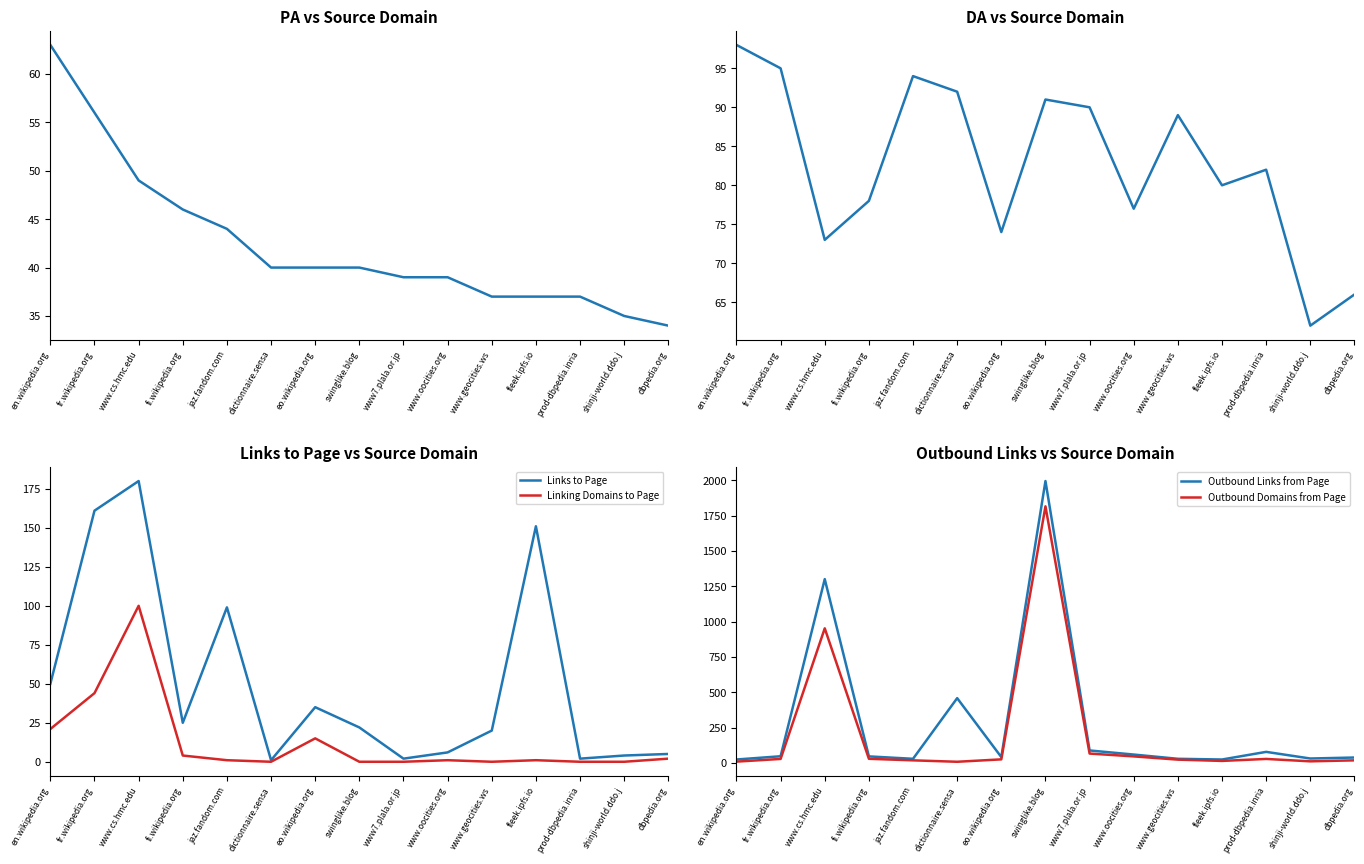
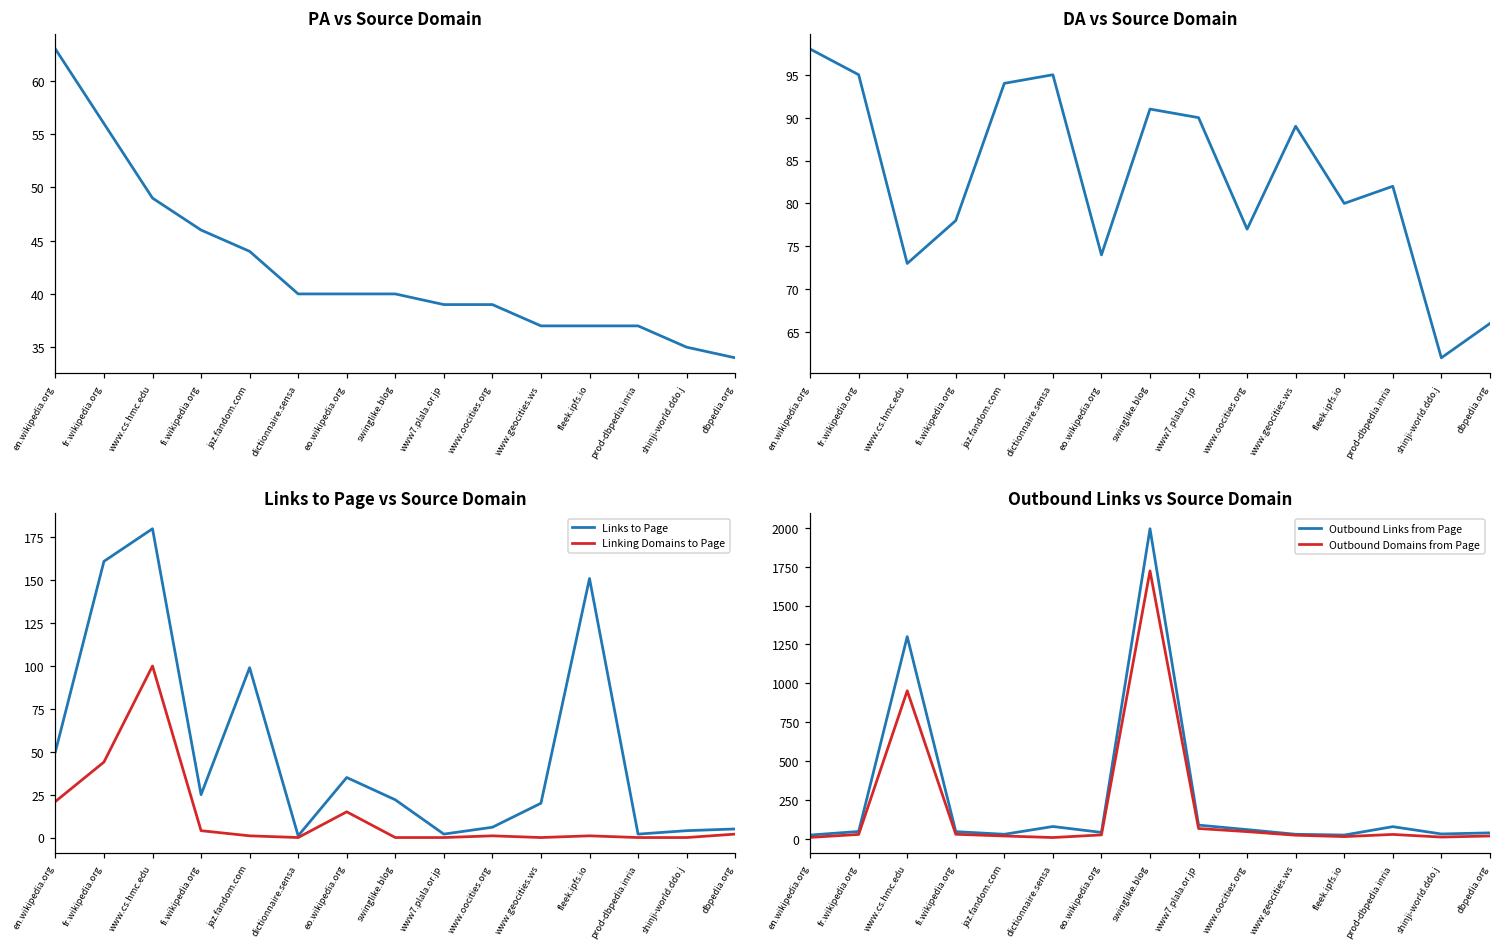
  {
    "PA vs Source Domain": {
      "en.wikipedia.org": 63,
      "fr.wikipedia.org": 56,
      "www.cs.hmc.edu": 49,
      "fi.wikipedia.org": 46,
      "jaz.fandom.com": 44,
      "dictionnaire.sensa": 40,
      "eo.wikipedia.org": 40,
      "swinglike.blog": 40,
      "www7.plala.or.jp": 39,
      "www.oocities.org": 39,
      "www.geocities.ws": 37,
      "fleek.ipfs.io": 37,
      "prod-dbpedia.inria": 37,
      "shinji-world.ddo.j": 35,
      "dbpedia.org": 34
    },
    "DA vs Source Domain": {
      "en.wikipedia.org": 98,
      "fr.wikipedia.org": 95,
      "www.cs.hmc.edu": 73,
      "fi.wikipedia.org": 78,
      "jaz.fandom.com": 94,
-     "dictionnaire.sensa": 92,
+     "dictionnaire.sensa": 95,
      "eo.wikipedia.org": 74,
      "swinglike.blog": 91,
      "www7.plala.or.jp": 90,
      "www.oocities.org": 77,
      "www.geocities.ws": 89,
      "fleek.ipfs.io": 80,
      "prod-dbpedia.inria": 82,
      "shinji-world.ddo.j": 62,
      "dbpedia.org": 66
    },
    "Links to Page vs Source Domain": {
      "Links to Page": {
        "en.wikipedia.org": 50,
        "fr.wikipedia.org": 161,
        "www.cs.hmc.edu": 180,
        "fi.wikipedia.org": 25,
        "jaz.fandom.com": 99,
        "eo.wikipedia.org": 35,
        "swinglike.blog": 22,
        "www7.plala.or.jp": 2,
        "www.oocities.org": 6,
        "www.geocities.ws": 20,
        "fleek.ipfs.io": 151,
        "prod-dbpedia.inria": 2,
        "shinji-world.ddo.j": 4,
        "dbpedia.org": 5
      },
      "Linking Domains to Page": {
        "en.wikipedia.org": 21,
        "fr.wikipedia.org": 44,
        "www.cs.hmc.edu": 100,
        "fi.wikipedia.org": 4,
        "jaz.fandom.com": 1,
        "eo.wikipedia.org": 15,
        "swinglike.blog": 0,
        "www7.plala.or.jp": 0,
        "www.oocities.org": 1,
        "www.geocities.ws": 0,
        "fleek.ipfs.io": 1,
        "prod-dbpedia.inria": 0,
        "shinji-world.ddo.j": 0,
        "dbpedia.org": 2
      }
    },
    "Outbound Links vs Source Domain": {
      "Outbound Links from Page": {
        "fr.wikipedia.org": 50,
        "www.cs.hmc.edu": 1300,
-       "dictionnaire.sensa": 460,
+       "dictionnaire.sensa": 80,
        "swinglike.blog": 1990,
        "www7.plala.or.jp": 90,
        "prod-dbpedia.inria": 80,
        "shinji-world.ddo.j": 30,
        "dbpedia.org": 40
      },
      "Outbound Domains from Page": {
        "fr.wikipedia.org": 30,
        "www.cs.hmc.edu": 950,
        "dictionnaire.sensa": 10,
-       "swinglike.blog": 1820,
+       "swinglike.blog": 1720,
        "www7.plala.or.jp": 70,
        "prod-dbpedia.inria": 30,
        "shinji-world.ddo.j": 10,
        "dbpedia.org": 20
      }
    }
  }
